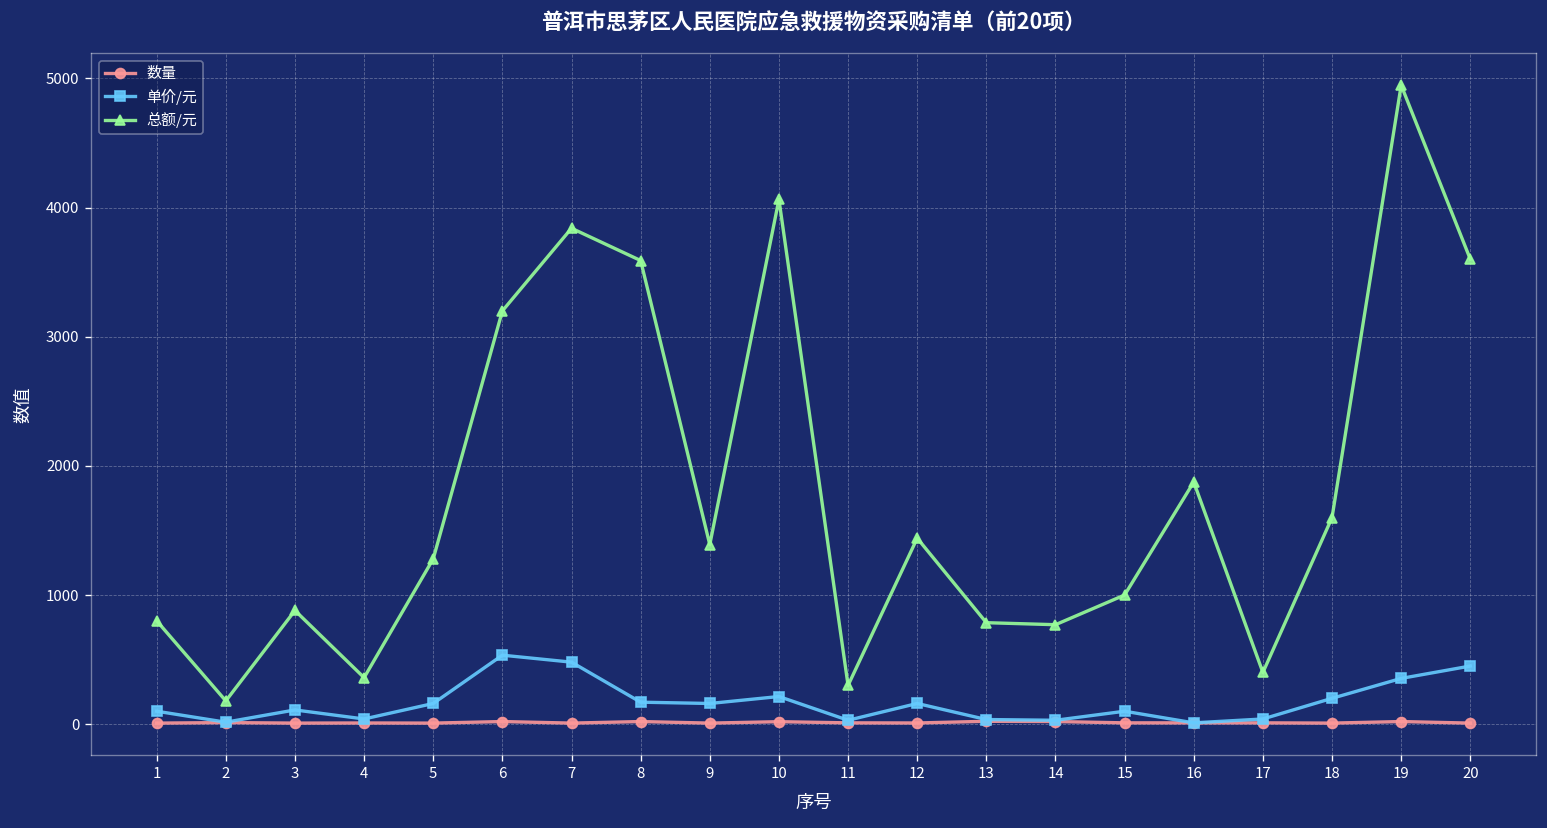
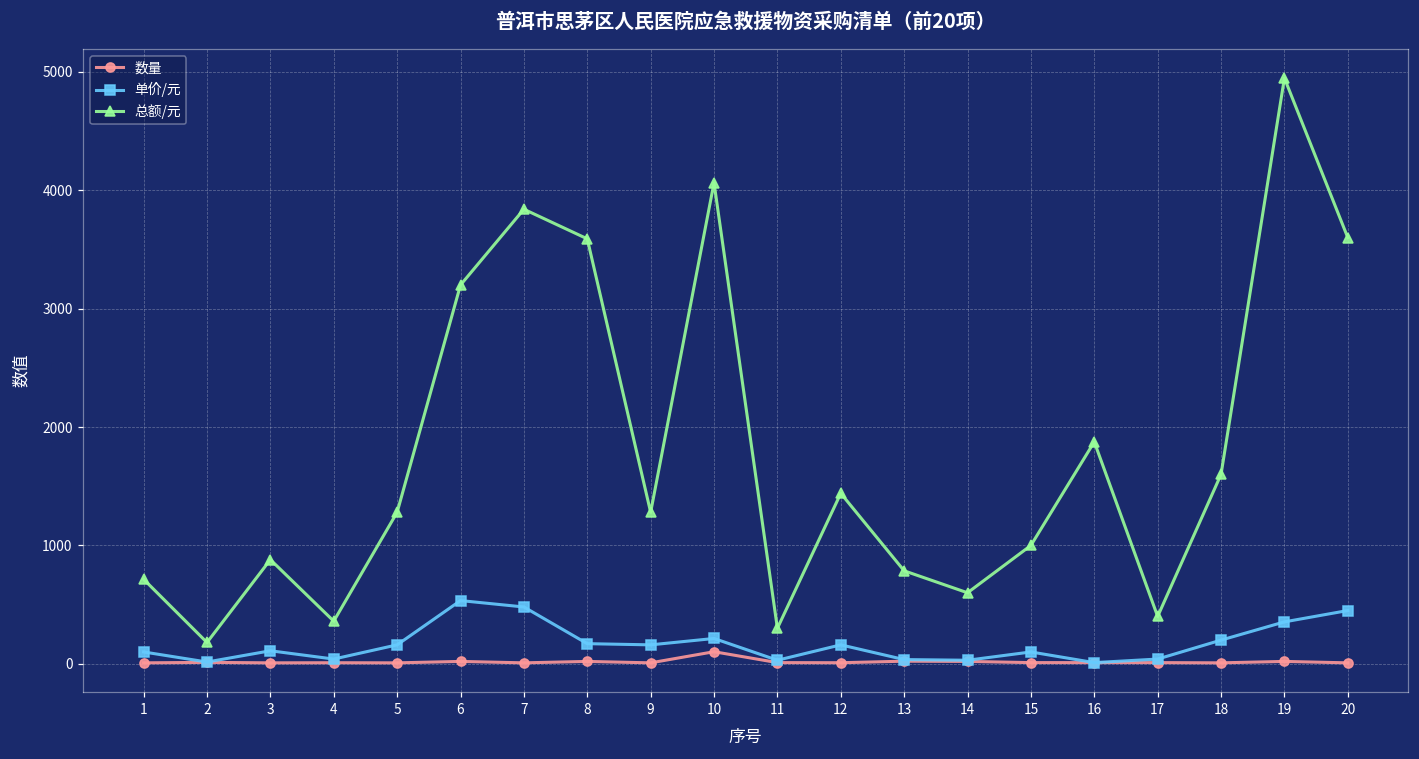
  {
    "数量": {
      "1": 10,
      "3": 10,
      "4": 10,
      "5": 10,
      "6": 20,
      "7": 10,
      "8": 20,
      "9": 10,
-     "10": 20,
+     "10": 100,
      "12": 10,
      "15": 10,
      "17": 10,
      "18": 10,
      "19": 20,
      "20": 10
    },
    "单价/元": {
      "1": 100,
      "3": 110,
      "4": 40,
      "5": 160,
      "6": 530,
      "7": 480,
      "8": 170,
      "9": 160,
      "10": 210,
      "12": 160,
      "15": 100,
      "17": 40,
      "18": 200,
      "19": 350,
      "20": 450
    },
    "总额/元": {
-     "1": 800,
+     "1": 710,
      "2": 180,
      "3": 880,
      "4": 360,
      "5": 1280,
      "6": 3200,
      "7": 3840,
      "8": 3590,
-     "9": 1390,
+     "9": 1280,
      "10": 4060,
      "11": 300,
      "12": 1440,
      "13": 790,
-     "14": 770,
+     "14": 600,
      "15": 1000,
      "16": 1880,
      "17": 400,
      "18": 1600,
      "19": 4950,
      "20": 3600
    }
  }
